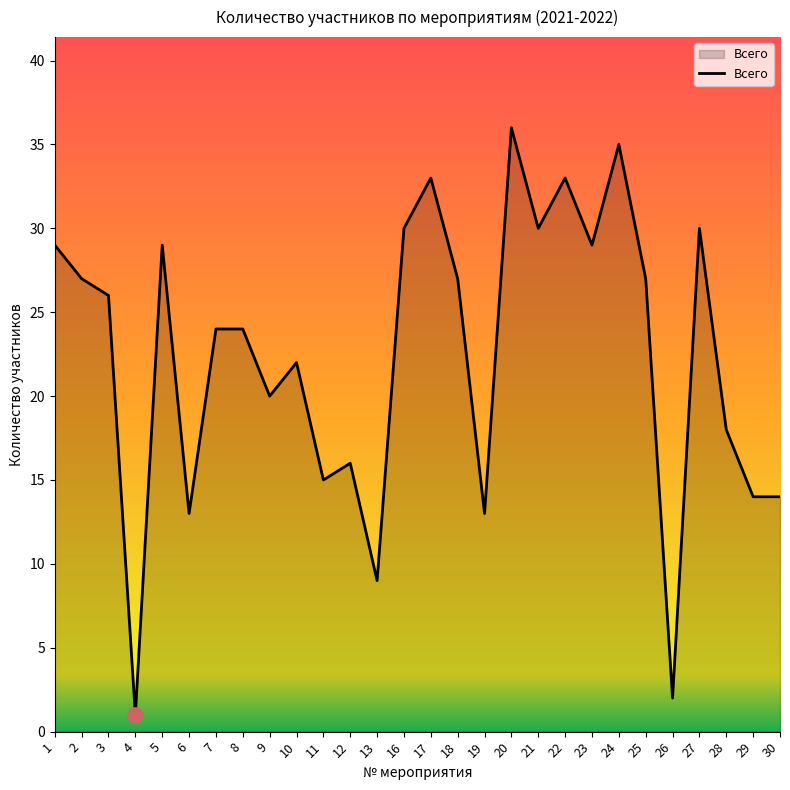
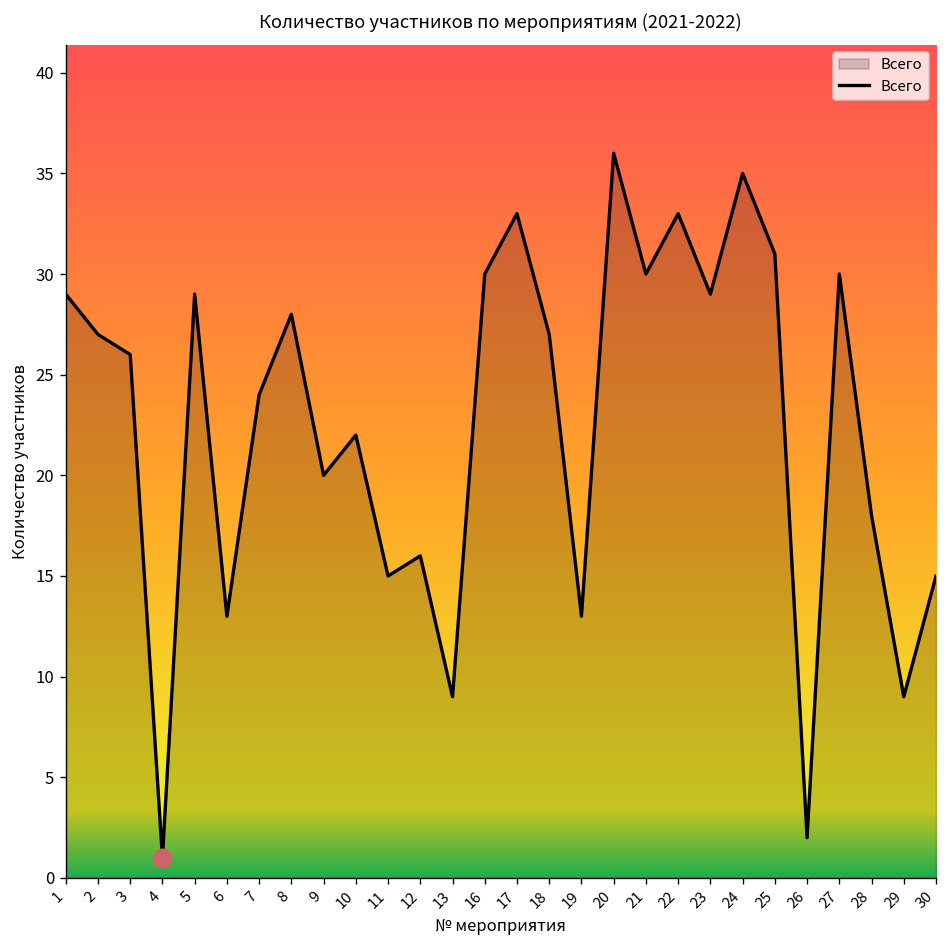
  {
    "Всего": {
      "1": 29,
      "2": 27,
      "3": 26,
      "5": 29,
      "6": 13,
      "7": 24,
-     "8": 24,
+     "8": 28,
      "9": 20,
      "10": 22,
      "11": 15,
      "12": 16,
      "13": 9,
      "16": 30,
      "17": 33,
      "18": 27,
      "19": 13,
      "20": 36,
      "21": 30,
      "22": 33,
      "23": 29,
      "24": 35,
-     "25": 27,
+     "25": 31,
      "26": 2,
      "27": 30,
      "28": 18,
-     "29": 14,
-     "30": 14
+     "29": 9,
+     "30": 15
    }
  }
